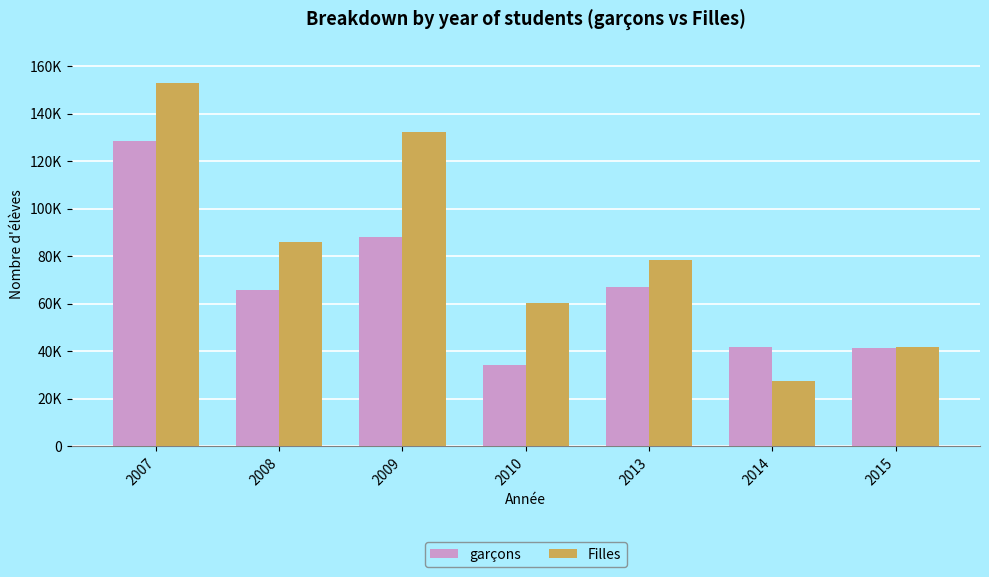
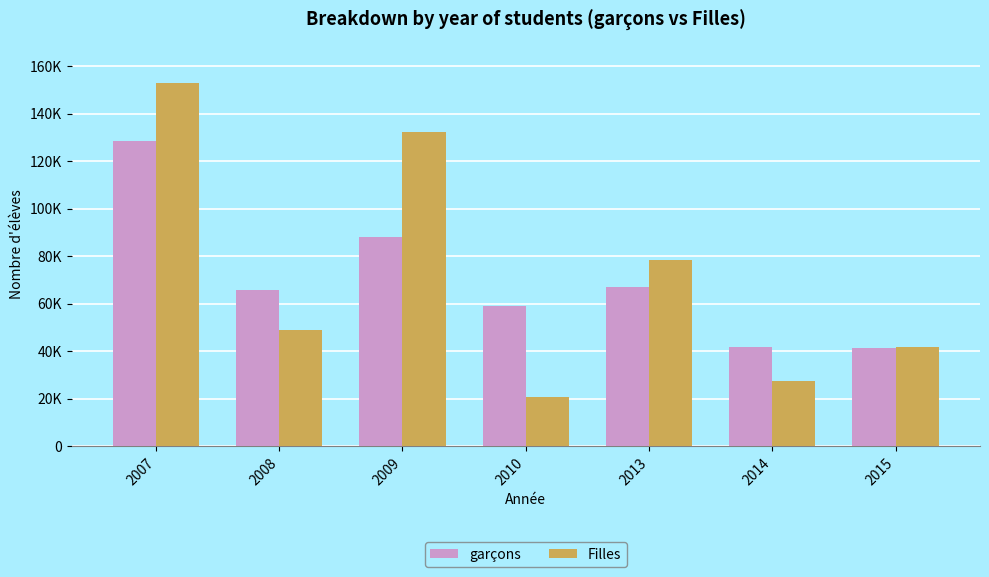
  {
    "garçons": {
      "2007": 128000,
      "2008": 66000,
      "2009": 88000,
-     "2010": 34000,
+     "2010": 59000,
      "2013": 67000,
      "2014": 42000,
      "2015": 41000
    },
    "Filles": {
      "2007": 153000,
-     "2008": 86000,
+     "2008": 49000,
      "2009": 132000,
-     "2010": 60000,
+     "2010": 21000,
      "2013": 78000,
      "2014": 27000,
      "2015": 42000
    }
  }
